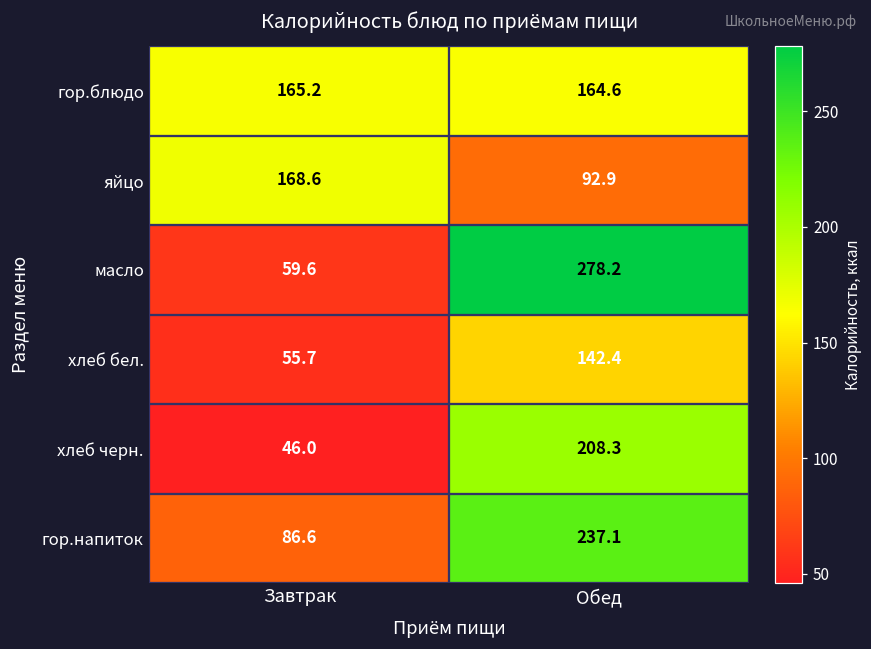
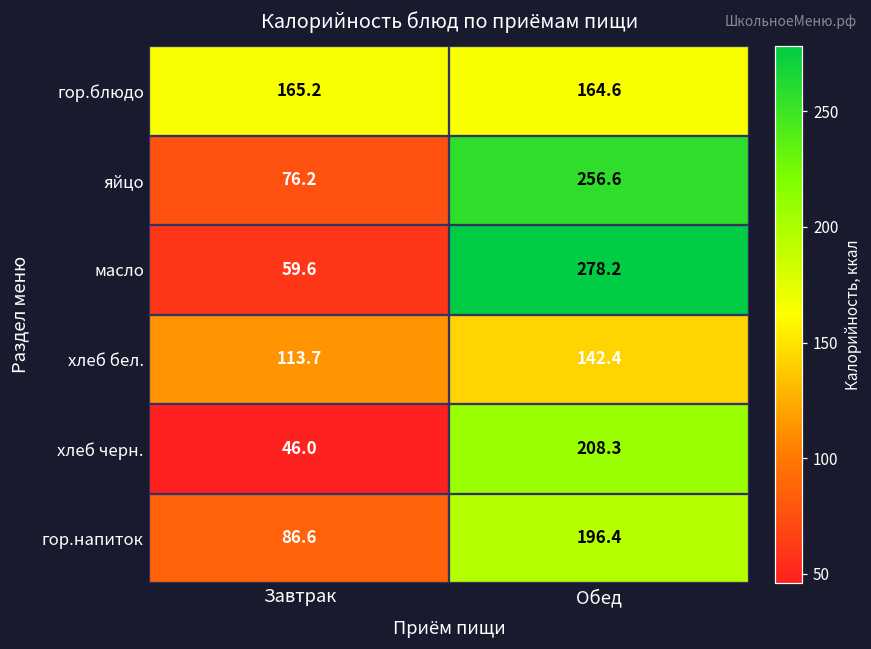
  {
    "гор.блюдо": {
      "Завтрак": 165.2,
      "Обед": 164.6
    },
    "яйцо": {
-     "Завтрак": 168.6,
-     "Обед": 92.9
+     "Завтрак": 76.2,
+     "Обед": 256.6
    },
    "масло": {
      "Завтрак": 59.6,
      "Обед": 278.2
    },
    "хлеб бел.": {
-     "Завтрак": 55.7,
+     "Завтрак": 113.7,
      "Обед": 142.4
    },
    "хлеб черн.": {
      "Завтрак": 46.0,
      "Обед": 208.3
    },
    "гор.напиток": {
      "Завтрак": 86.6,
-     "Обед": 237.1
+     "Обед": 196.4
    }
  }
